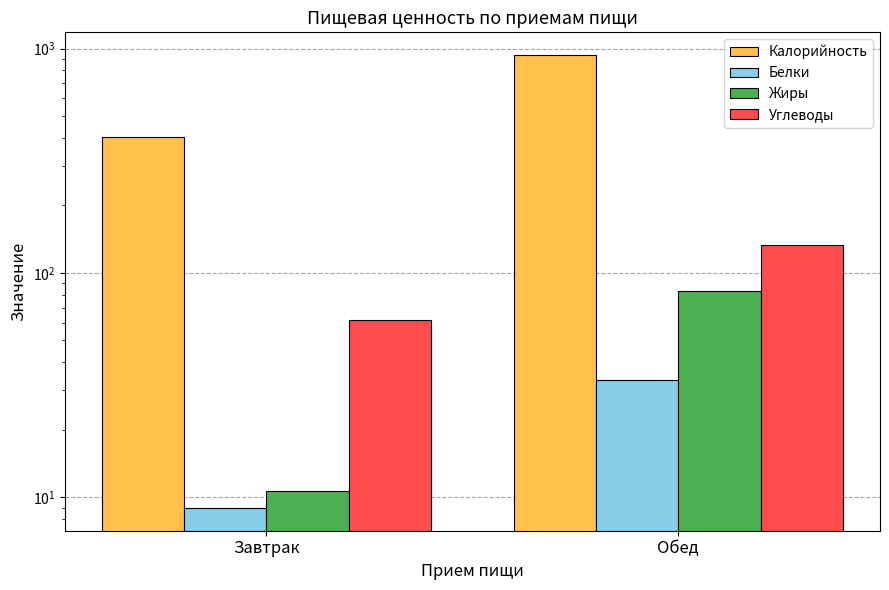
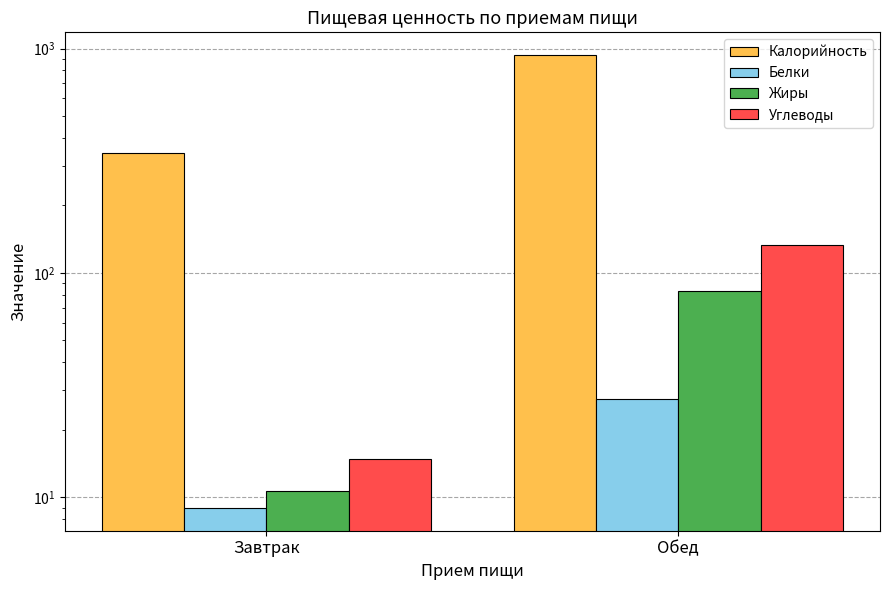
  {
    "Калорийность": {
-     "Завтрак": 400,
+     "Завтрак": 340,
      "Обед": 940
    },
    "Белки": {
      "Завтрак": 9,
-     "Обед": 33
+     "Обед": 28
    },
    "Жиры": {
      "Завтрак": 11,
      "Обед": 83
    },
    "Углеводы": {
-     "Завтрак": 61,
+     "Завтрак": 15,
      "Обед": 130
    }
  }
